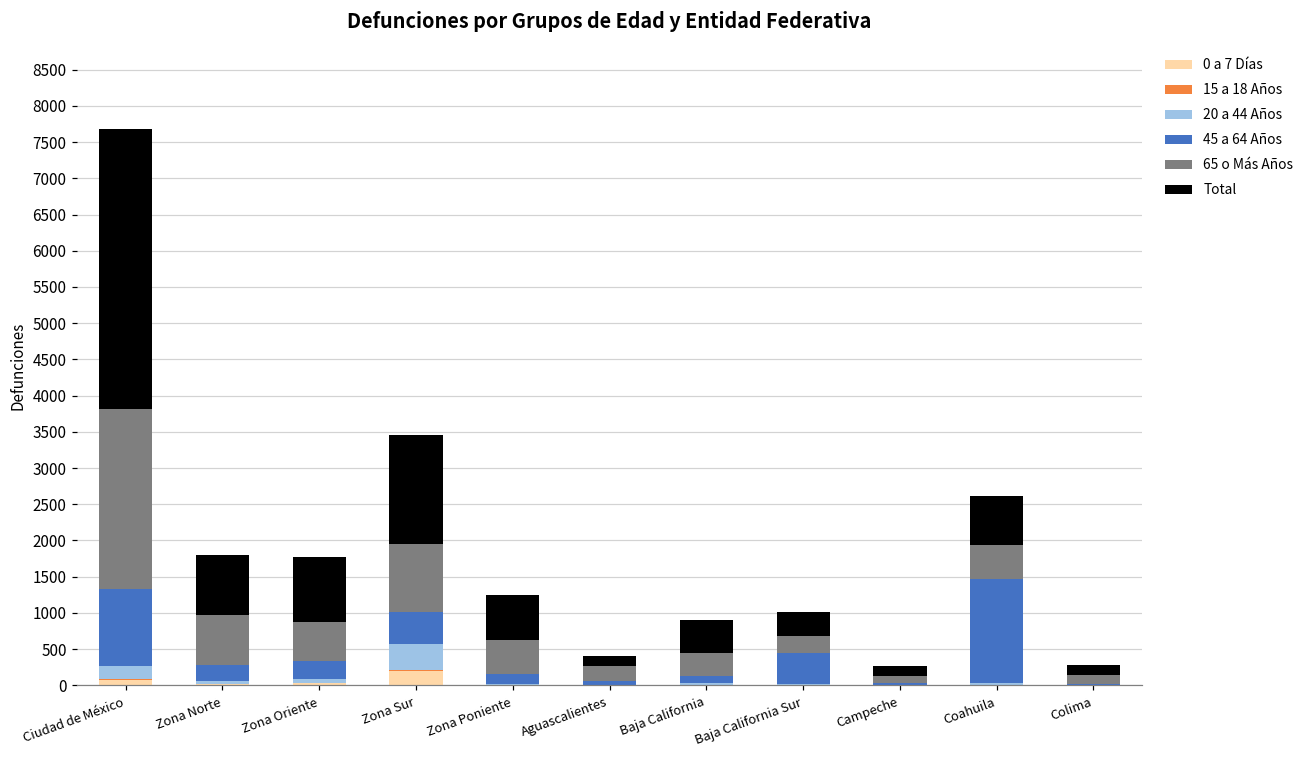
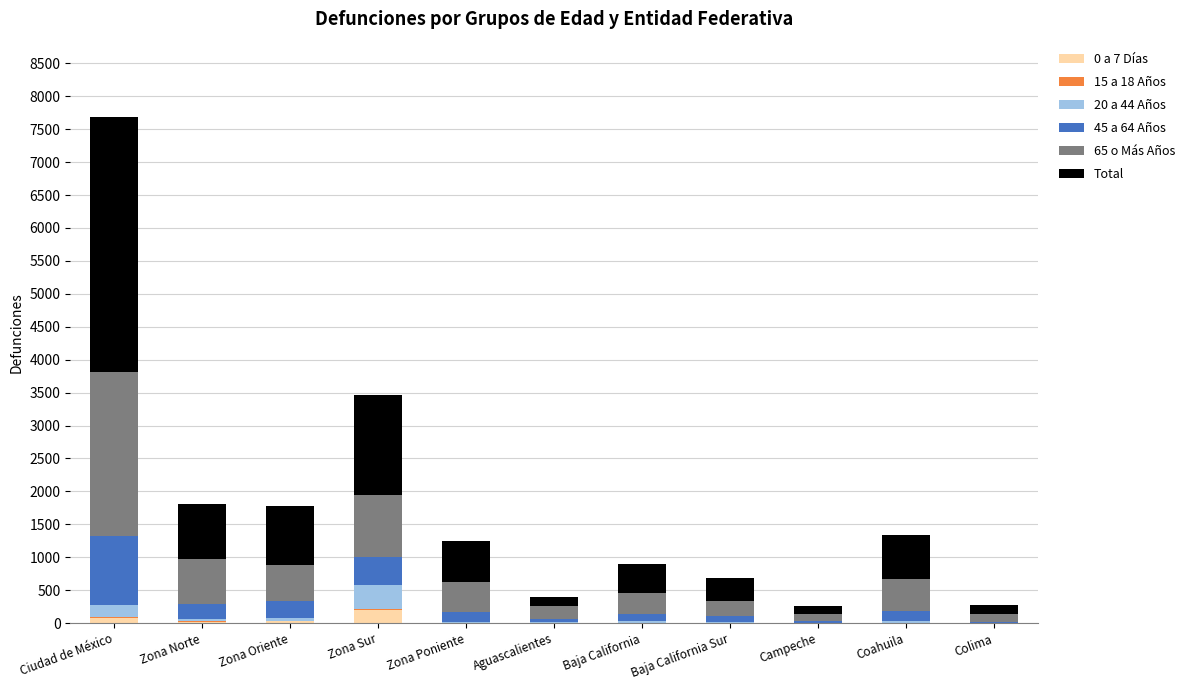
  {
    "0 a 7 Días": {
      "Ciudad de México": 100,
      "Zona Sur": 200,
      "Campeche": 0,
      "Colima": 0
    },
    "15 a 18 Años": {
      "Zona Poniente": 0,
      "Aguascalientes": 0,
      "Campeche": 0,
      "Colima": 0
    },
    "20 a 44 Años": {
      "Ciudad de México": 200,
      "Zona Oriente": 100,
      "Zona Sur": 400
    },
    "45 a 64 Años": {
      "Ciudad de México": 1100,
      "Zona Norte": 200,
      "Zona Oriente": 300,
      "Zona Sur": 400,
      "Zona Poniente": 100,
      "Aguascalientes": 100,
      "Baja California": 100,
-     "Baja California Sur": 400,
-     "Coahuila": 1400
+     "Baja California Sur": 100,
+     "Coahuila": 200
    },
    "65 o Más Años": {
      "Ciudad de México": 2500,
      "Zona Norte": 700,
      "Zona Oriente": 500,
      "Zona Sur": 900,
      "Zona Poniente": 500,
      "Aguascalientes": 200,
      "Baja California": 300,
      "Baja California Sur": 200,
      "Campeche": 100,
      "Coahuila": 500,
      "Colima": 100
    },
    "Total": {
      "Ciudad de México": 3900,
      "Zona Norte": 800,
      "Zona Oriente": 900,
      "Zona Sur": 1500,
      "Zona Poniente": 600,
      "Aguascalientes": 100,
      "Baja California": 500,
      "Baja California Sur": 300,
      "Campeche": 100,
      "Coahuila": 700,
      "Colima": 100
    }
  }
